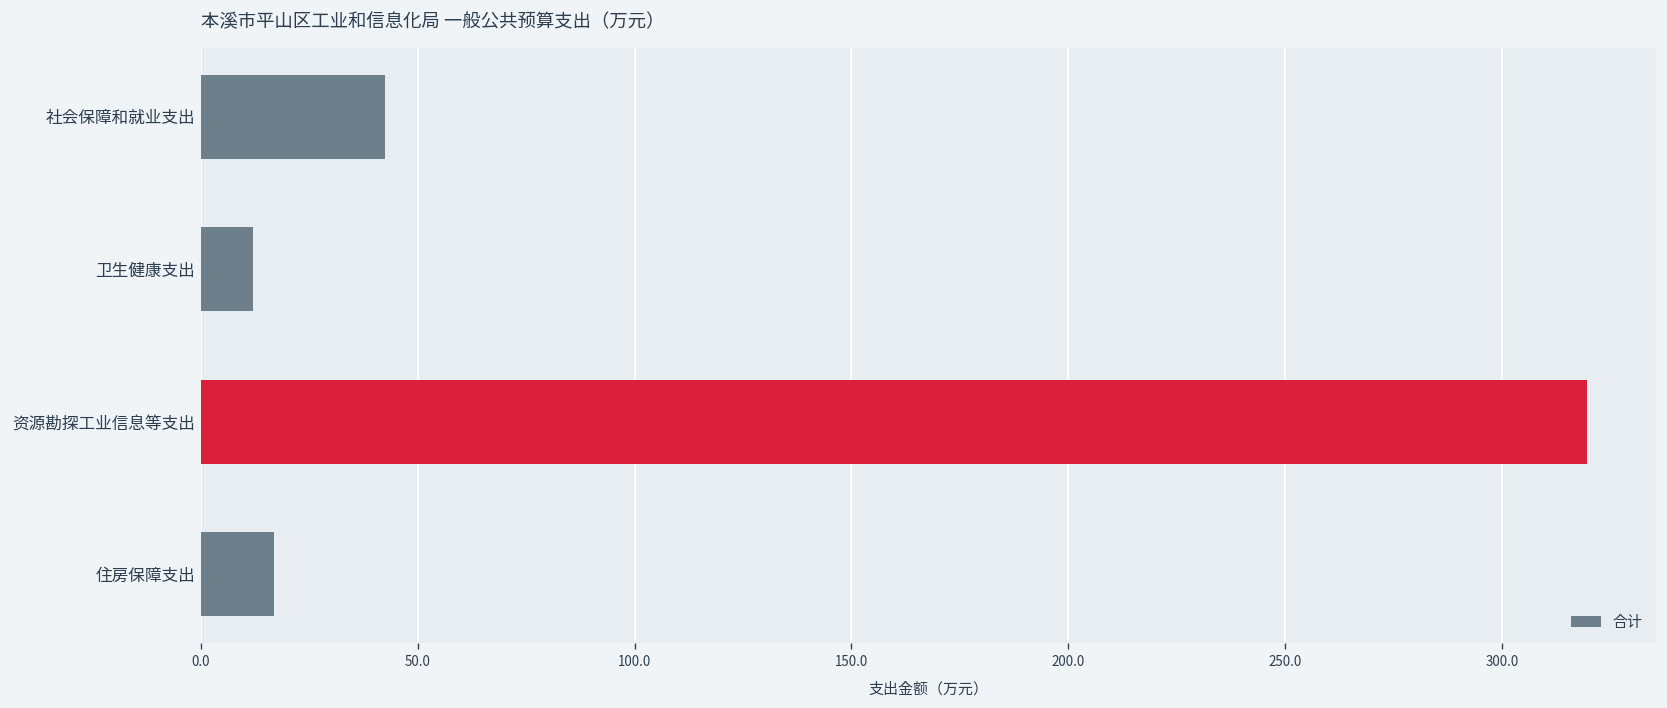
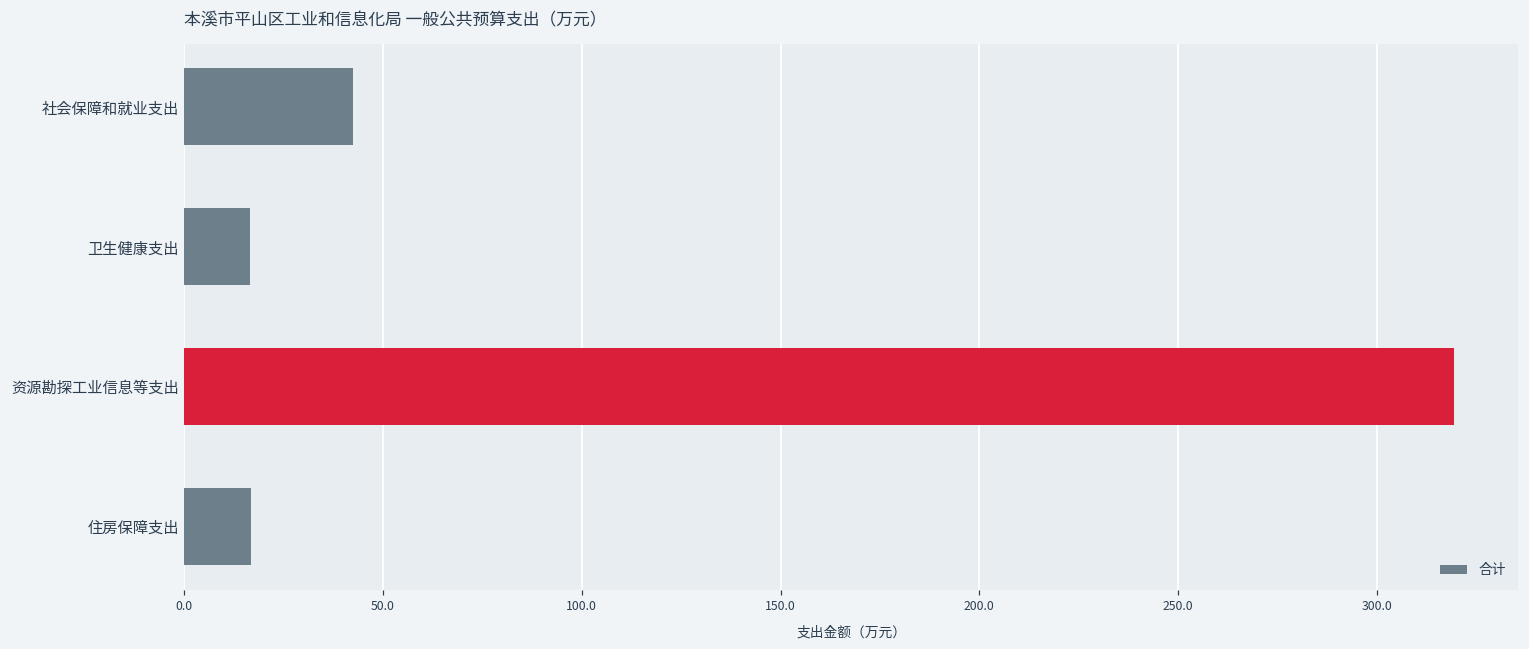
  {
    "社会保障和就业支出": 43,
-   "卫生健康支出": 12,
+   "卫生健康支出": 17,
    "资源勘探工业信息等支出": 320,
    "住房保障支出": 17
  }
